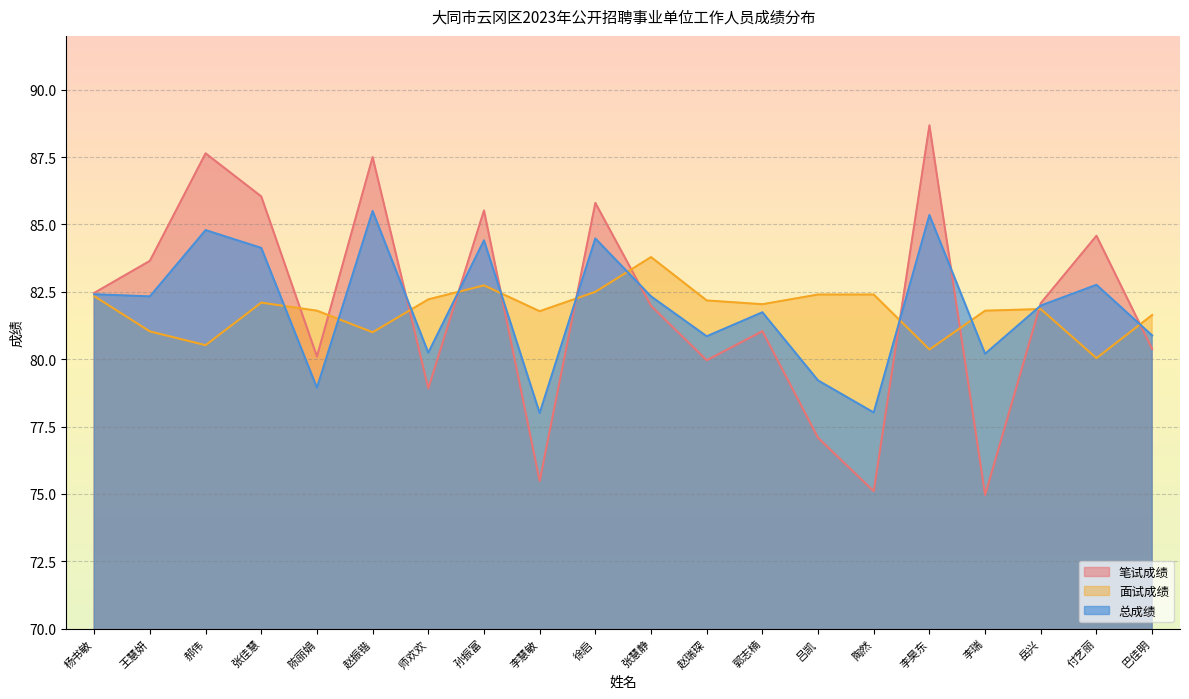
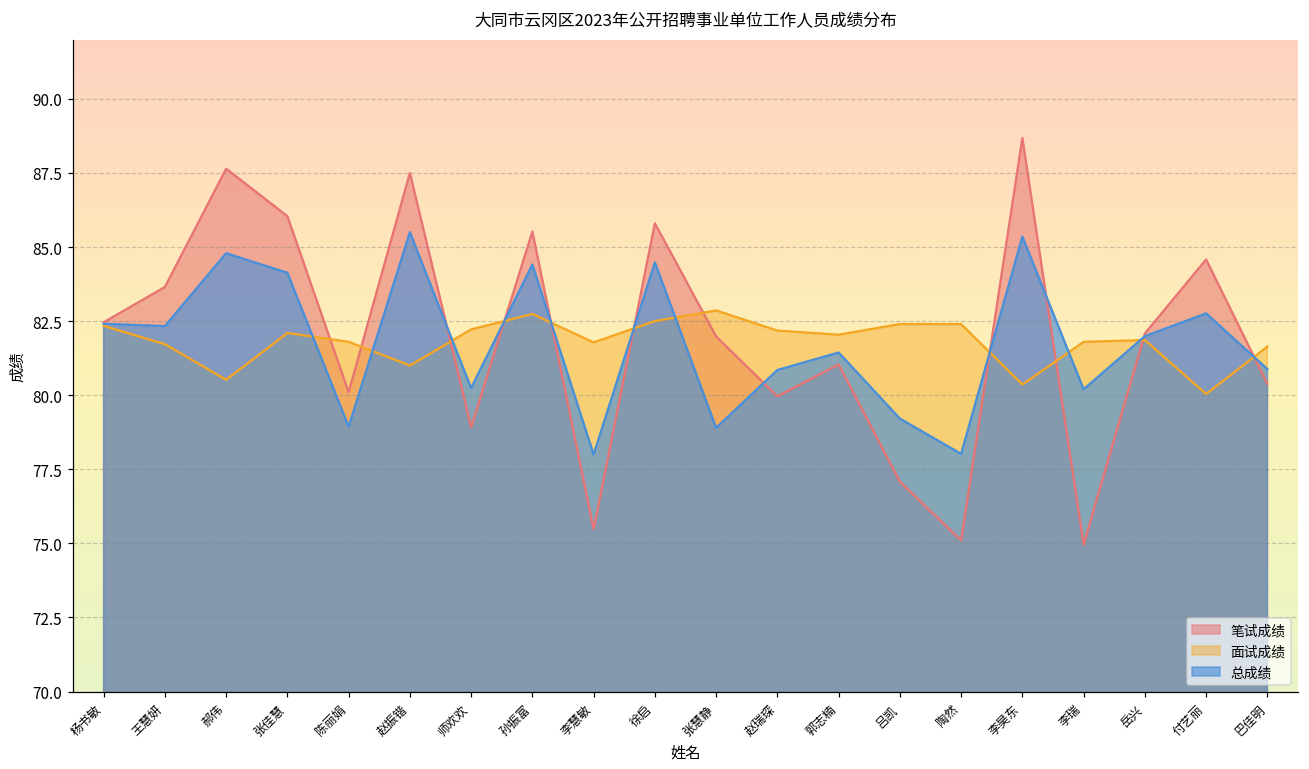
  {
    "笔试成绩": {
      "王慧妍": 83.7,
      "郝伟": 87.6,
      "张佳慧": 86.0,
      "陈丽娟": 80.1,
      "赵振锴": 87.5,
      "师欢欢": 78.9,
      "孙振富": 85.5,
      "李慧敏": 75.5,
      "徐启": 85.8,
      "张慧静": 82.0,
      "赵瑞琛": 80.0,
      "郭志楠": 81.0,
      "吕凯": 77.1,
      "陶然": 75.1,
      "李昊东": 88.7,
      "李瑞": 75.0,
      "付艺丽": 84.6,
      "巴佳明": 80.4
    },
    "面试成绩": {
-     "王慧妍": 81.0,
+     "王慧妍": 81.7,
      "郝伟": 80.5,
      "张佳慧": 82.1,
      "陈丽娟": 81.8,
      "赵振锴": 81.0,
      "师欢欢": 82.2,
      "孙振富": 82.7,
      "李慧敏": 81.8,
      "徐启": 82.5,
-     "张慧静": 83.8,
+     "张慧静": 82.9,
      "赵瑞琛": 82.2,
      "郭志楠": 82.0,
      "吕凯": 82.4,
      "陶然": 82.4,
      "李昊东": 80.4,
      "李瑞": 81.8,
      "岳兴": 81.9,
      "付艺丽": 80.0,
      "巴佳明": 81.6
    },
    "总成绩": {
      "王慧妍": 82.3,
      "郝伟": 84.8,
      "张佳慧": 84.1,
      "陈丽娟": 78.9,
      "赵振锴": 85.5,
      "师欢欢": 80.2,
      "孙振富": 84.4,
      "李慧敏": 78.0,
      "徐启": 84.5,
-     "张慧静": 82.3,
+     "张慧静": 78.9,
      "赵瑞琛": 80.9,
-     "郭志楠": 81.7,
+     "郭志楠": 81.4,
      "吕凯": 79.2,
      "陶然": 78.0,
      "李昊东": 85.4,
      "李瑞": 80.2,
      "付艺丽": 82.8,
      "巴佳明": 80.9
    }
  }
